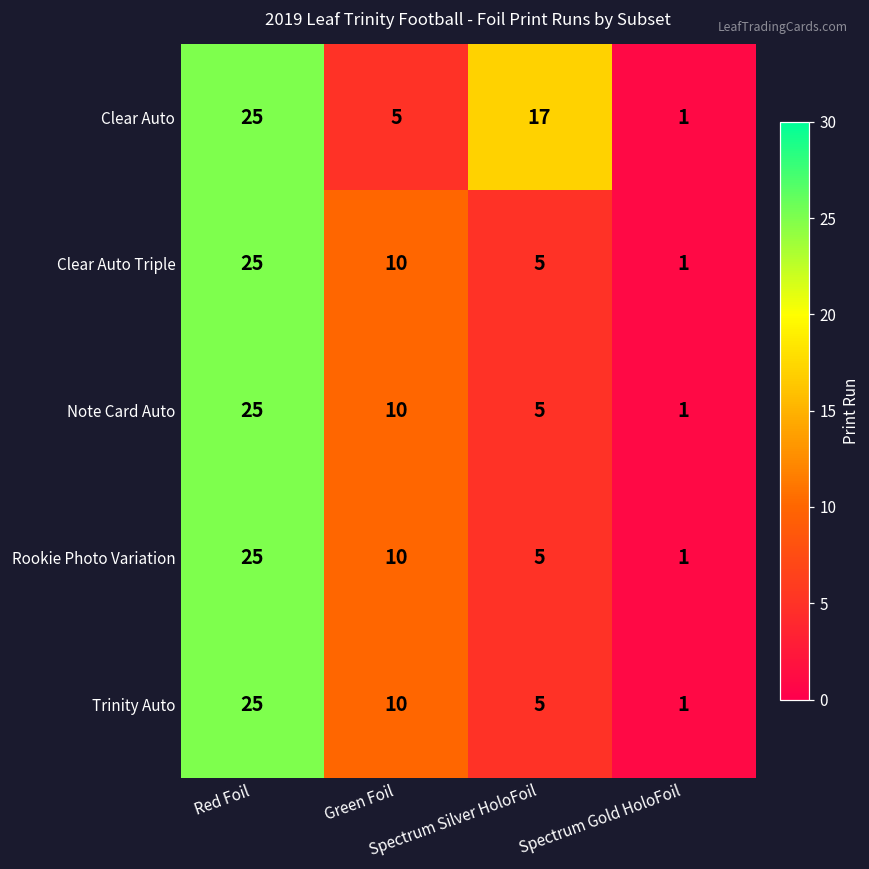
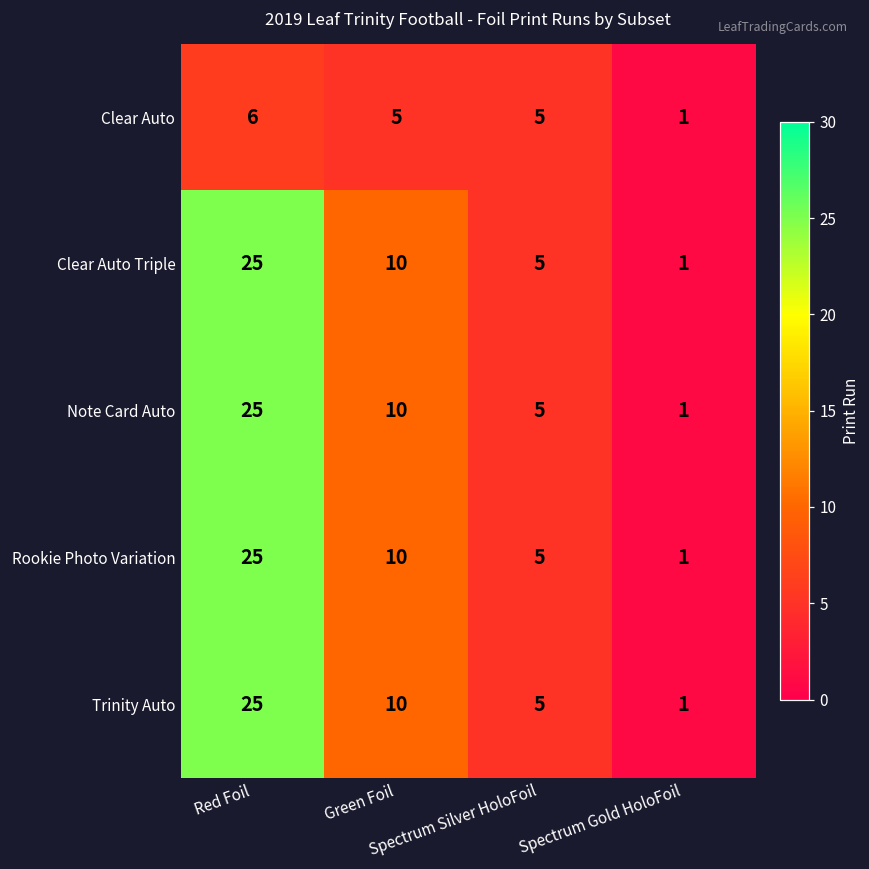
  {
    "Clear Auto": {
-     "Red Foil": 25,
+     "Red Foil": 6,
      "Green Foil": 5,
-     "Spectrum Silver HoloFoil": 17,
+     "Spectrum Silver HoloFoil": 5,
      "Spectrum Gold HoloFoil": 1
    },
    "Clear Auto Triple": {
      "Red Foil": 25,
      "Green Foil": 10,
      "Spectrum Silver HoloFoil": 5,
      "Spectrum Gold HoloFoil": 1
    },
    "Note Card Auto": {
      "Red Foil": 25,
      "Green Foil": 10,
      "Spectrum Silver HoloFoil": 5,
      "Spectrum Gold HoloFoil": 1
    },
    "Rookie Photo Variation": {
      "Red Foil": 25,
      "Green Foil": 10,
      "Spectrum Silver HoloFoil": 5,
      "Spectrum Gold HoloFoil": 1
    },
    "Trinity Auto": {
      "Red Foil": 25,
      "Green Foil": 10,
      "Spectrum Silver HoloFoil": 5,
      "Spectrum Gold HoloFoil": 1
    }
  }
